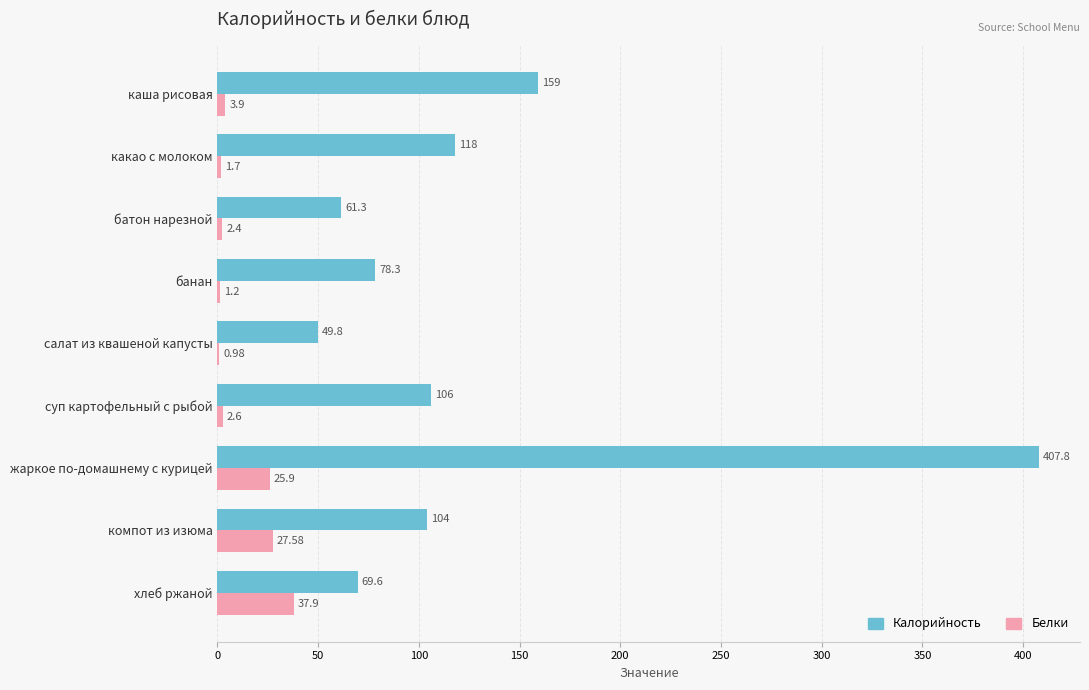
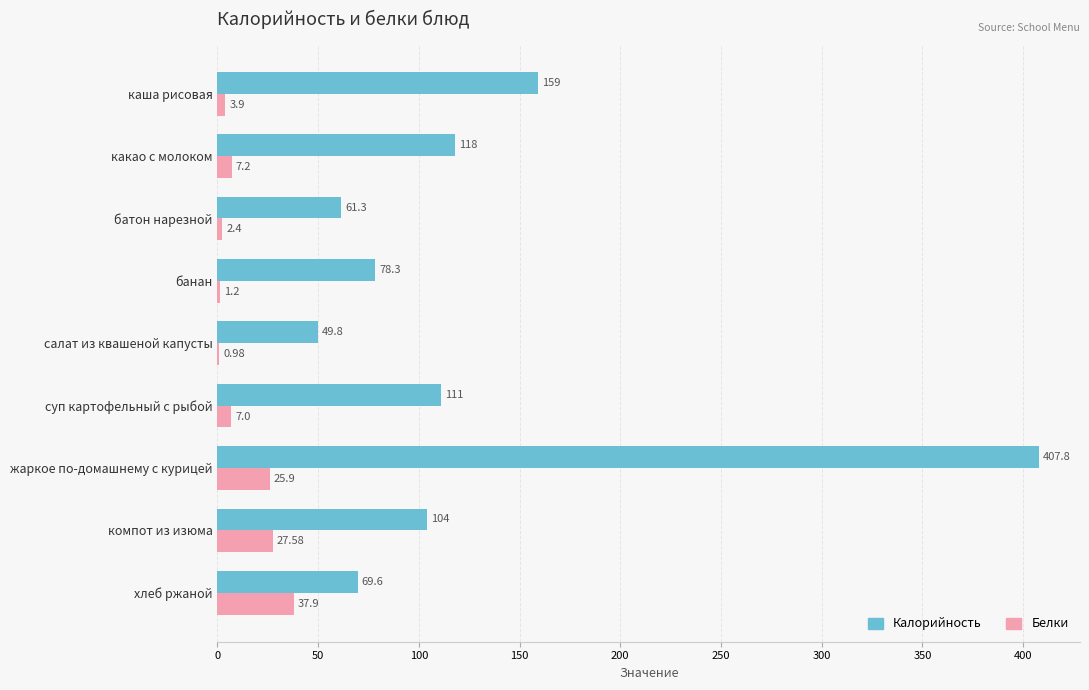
  {
    "Калорийность": {
      "каша рисовая": 159,
      "какао с молоком": 118,
      "батон нарезной": 61.3,
      "банан": 78.3,
      "салат из квашеной капусты": 49.8,
-     "суп картофельный с рыбой": 106,
+     "суп картофельный с рыбой": 111,
      "жаркое по-домашнему с курицей": 407.8,
      "компот из изюма": 104,
      "хлеб ржаной": 69.6
    },
    "Белки": {
      "каша рисовая": 3.9,
-     "какао с молоком": 1.7,
+     "какао с молоком": 7.2,
      "батон нарезной": 2.4,
      "банан": 1.2,
      "салат из квашеной капусты": 0.98,
-     "суп картофельный с рыбой": 2.6,
+     "суп картофельный с рыбой": 7.0,
      "жаркое по-домашнему с курицей": 25.9,
      "компот из изюма": 27.58,
      "хлеб ржаной": 37.9
    }
  }
